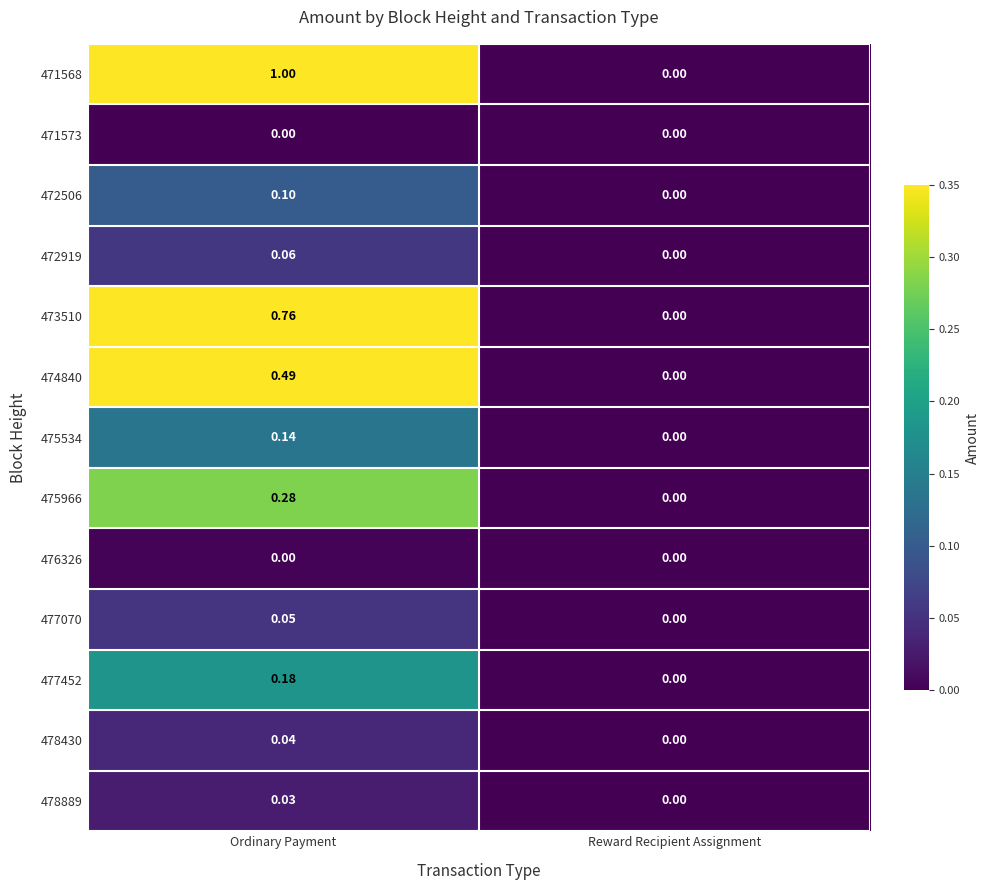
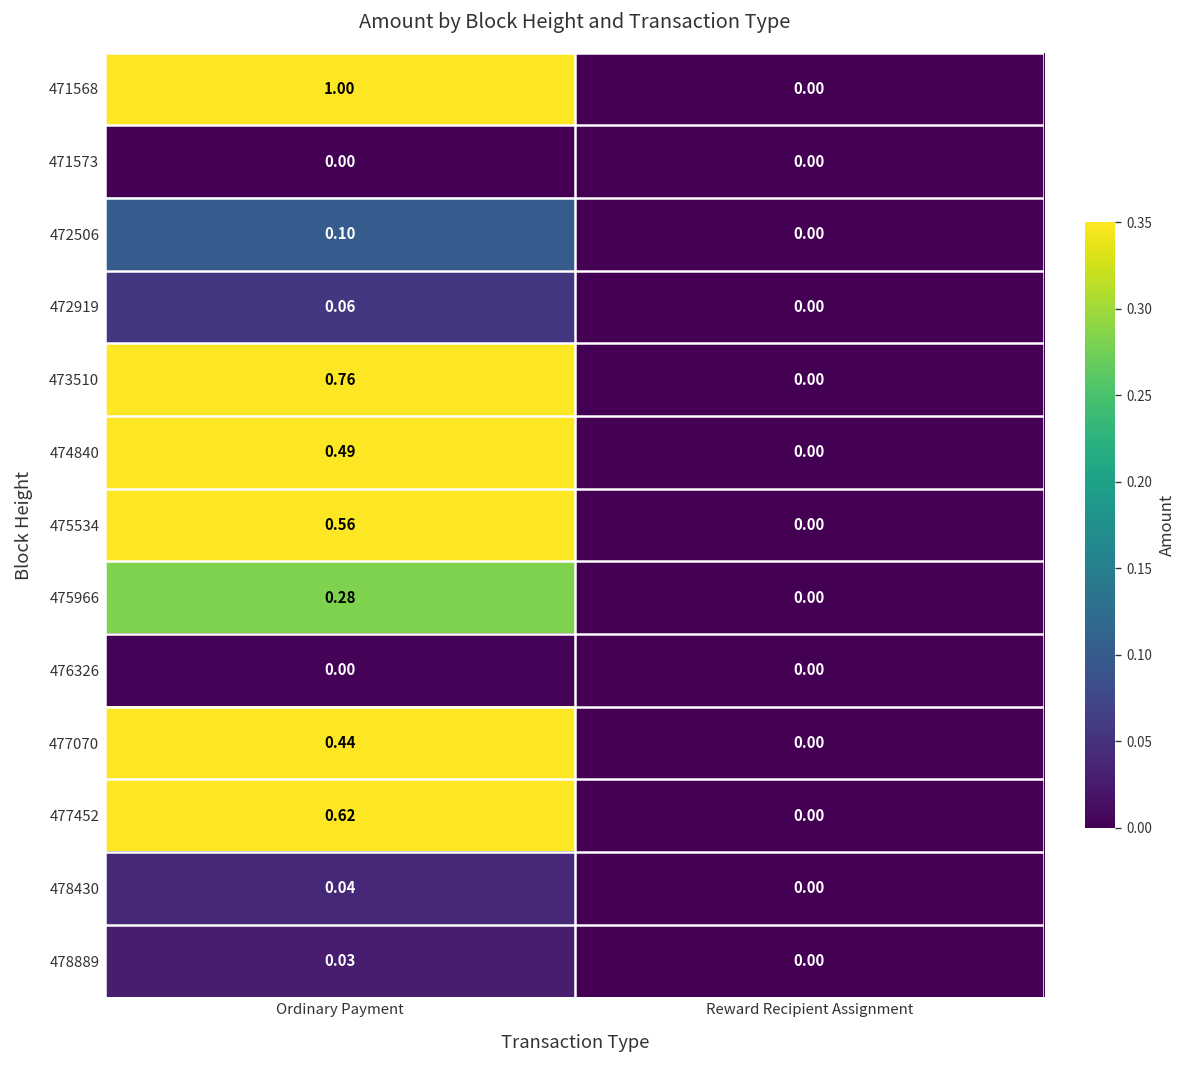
  {
    "471568": {
      "Ordinary Payment": 1.00,
      "Reward Recipient Assignment": 0.00
    },
    "471573": {
      "Ordinary Payment": 0.00,
      "Reward Recipient Assignment": 0.00
    },
    "472506": {
      "Ordinary Payment": 0.10,
      "Reward Recipient Assignment": 0.00
    },
    "472919": {
      "Ordinary Payment": 0.06,
      "Reward Recipient Assignment": 0.00
    },
    "473510": {
      "Ordinary Payment": 0.76,
      "Reward Recipient Assignment": 0.00
    },
    "474840": {
      "Ordinary Payment": 0.49,
      "Reward Recipient Assignment": 0.00
    },
    "475534": {
-     "Ordinary Payment": 0.14,
+     "Ordinary Payment": 0.56,
      "Reward Recipient Assignment": 0.00
    },
    "475966": {
      "Ordinary Payment": 0.28,
      "Reward Recipient Assignment": 0.00
    },
    "476326": {
      "Ordinary Payment": 0.00,
      "Reward Recipient Assignment": 0.00
    },
    "477070": {
-     "Ordinary Payment": 0.05,
+     "Ordinary Payment": 0.44,
      "Reward Recipient Assignment": 0.00
    },
    "477452": {
-     "Ordinary Payment": 0.18,
+     "Ordinary Payment": 0.62,
      "Reward Recipient Assignment": 0.00
    },
    "478430": {
      "Ordinary Payment": 0.04,
      "Reward Recipient Assignment": 0.00
    },
    "478889": {
      "Ordinary Payment": 0.03,
      "Reward Recipient Assignment": 0.00
    }
  }
